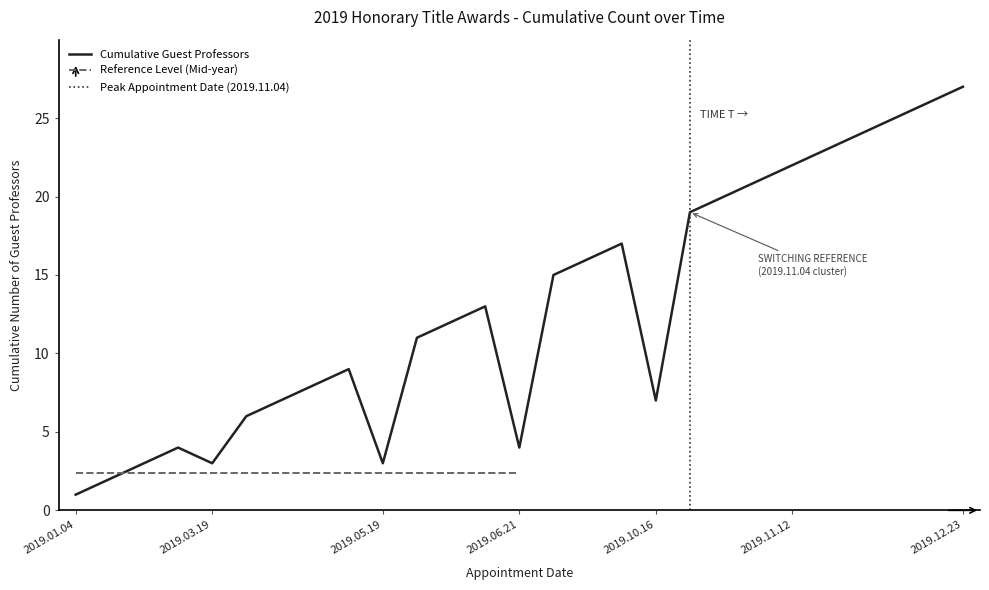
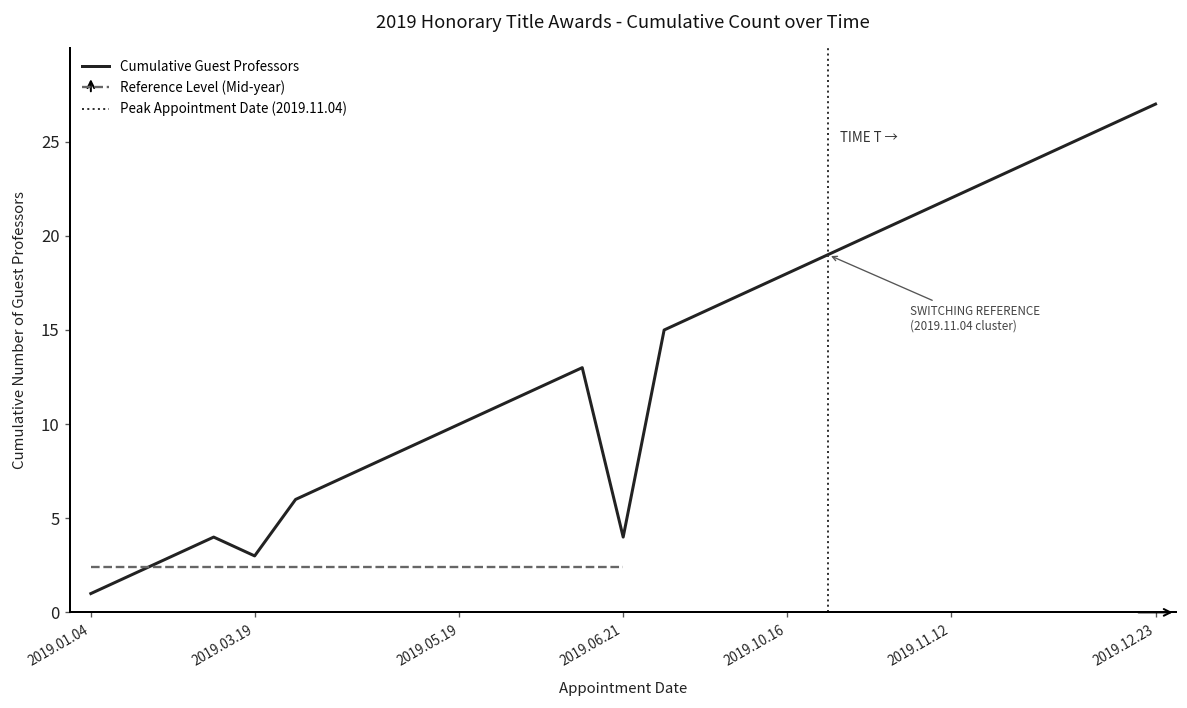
  {
    "Cumulative Guest Professors": {
      "2019.01.04": 1,
      "2019.03.19": 3,
-     "2019.05.19": 3,
+     "2019.05.19": 10,
      "2019.06.21": 4,
-     "2019.10.16": 7,
+     "2019.10.16": 18,
      "2019.12.23": 27
    },
    "Reference Level (Mid-year)": {
      "2019.01.04": 2.4,
      "2019.03.19": 2.4,
      "2019.05.19": 2.4,
      "2019.06.21": 2.4
    }
  }
